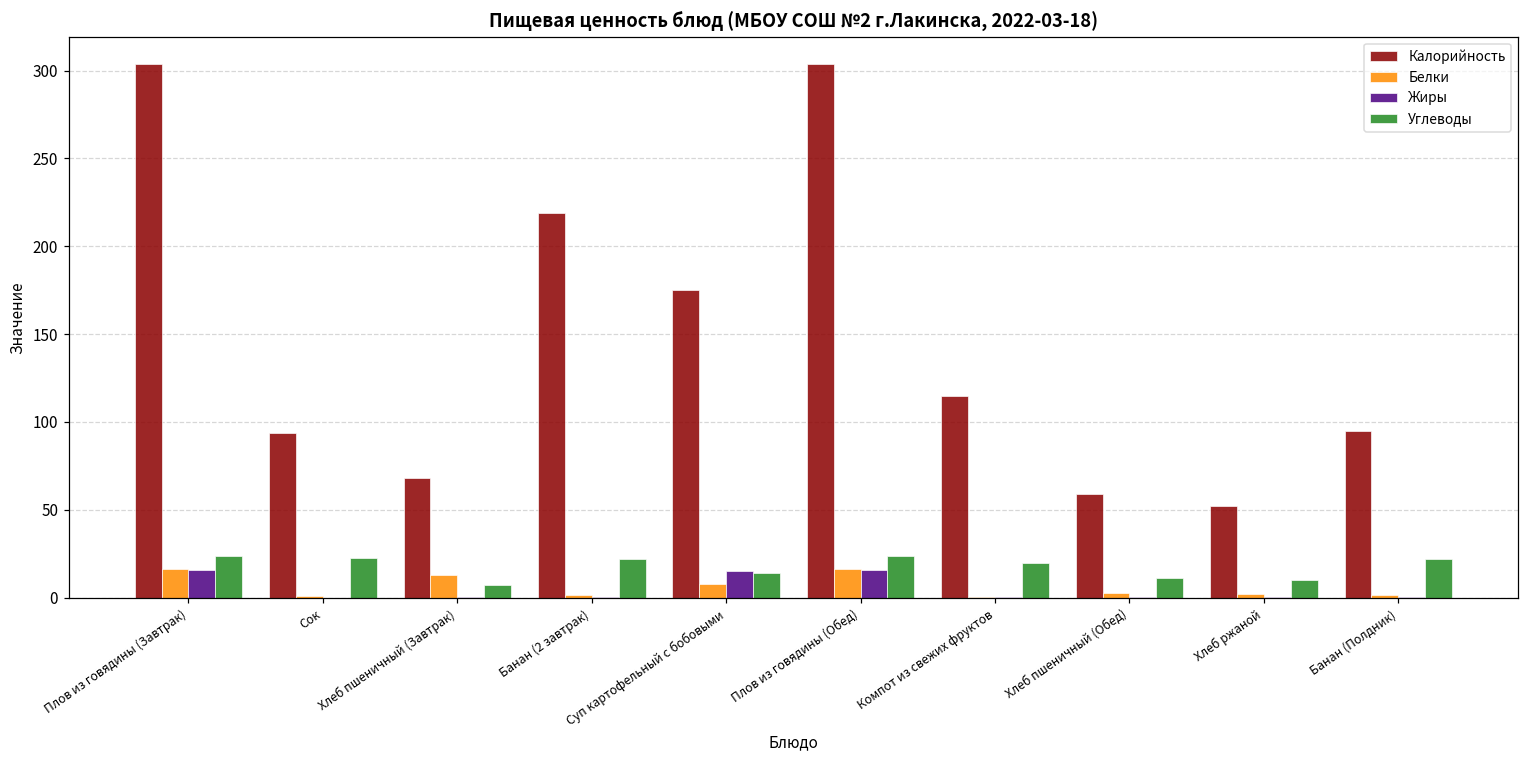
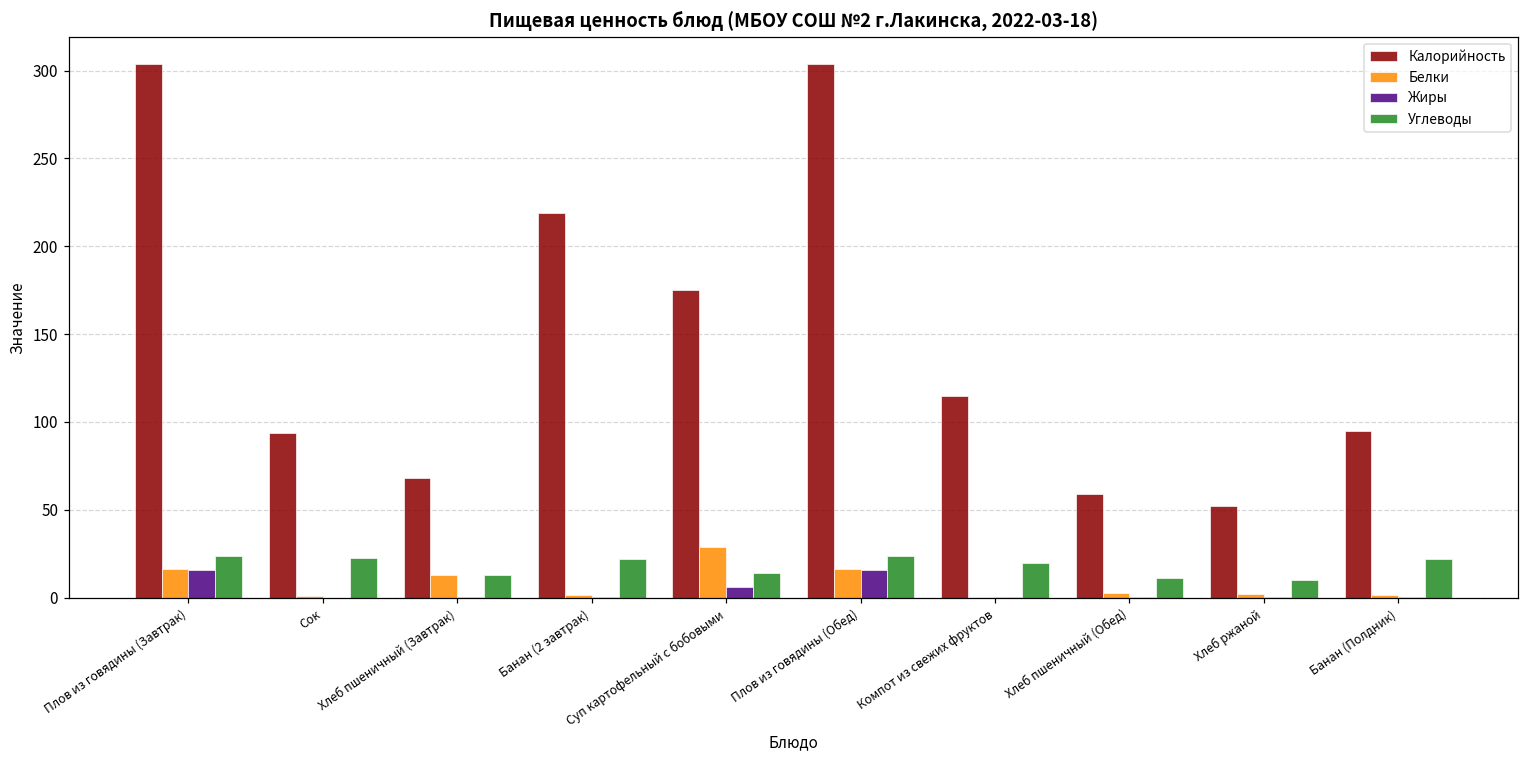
  {
    "Калорийность": {
      "Плов из говядины (Завтрак)": 304,
      "Сок": 94,
      "Хлеб пшеничный (Завтрак)": 68,
      "Банан (2 завтрак)": 219,
      "Суп картофельный с бобовыми": 175,
      "Плов из говядины (Обед)": 304,
      "Компот из свежих фруктов": 115,
      "Хлеб пшеничный (Обед)": 59,
      "Хлеб ржаной": 52,
      "Банан (Полдник)": 95
    },
    "Белки": {
      "Плов из говядины (Завтрак)": 17,
      "Хлеб пшеничный (Завтрак)": 13,
-     "Суп картофельный с бобовыми": 8,
+     "Суп картофельный с бобовыми": 29,
      "Плов из говядины (Обед)": 17,
      "Хлеб пшеничный (Обед)": 3,
      "Хлеб ржаной": 2
    },
    "Жиры": {
      "Плов из говядины (Завтрак)": 16,
      "Сок": 0,
-     "Суп картофельный с бобовыми": 15,
+     "Суп картофельный с бобовыми": 6,
      "Плов из говядины (Обед)": 16
    },
    "Углеводы": {
      "Плов из говядины (Завтрак)": 24,
      "Сок": 23,
-     "Хлеб пшеничный (Завтрак)": 7,
+     "Хлеб пшеничный (Завтрак)": 13,
      "Банан (2 завтрак)": 22,
      "Суп картофельный с бобовыми": 14,
      "Плов из говядины (Обед)": 24,
      "Компот из свежих фруктов": 20,
      "Хлеб пшеничный (Обед)": 11,
      "Хлеб ржаной": 10,
      "Банан (Полдник)": 22
    }
  }
